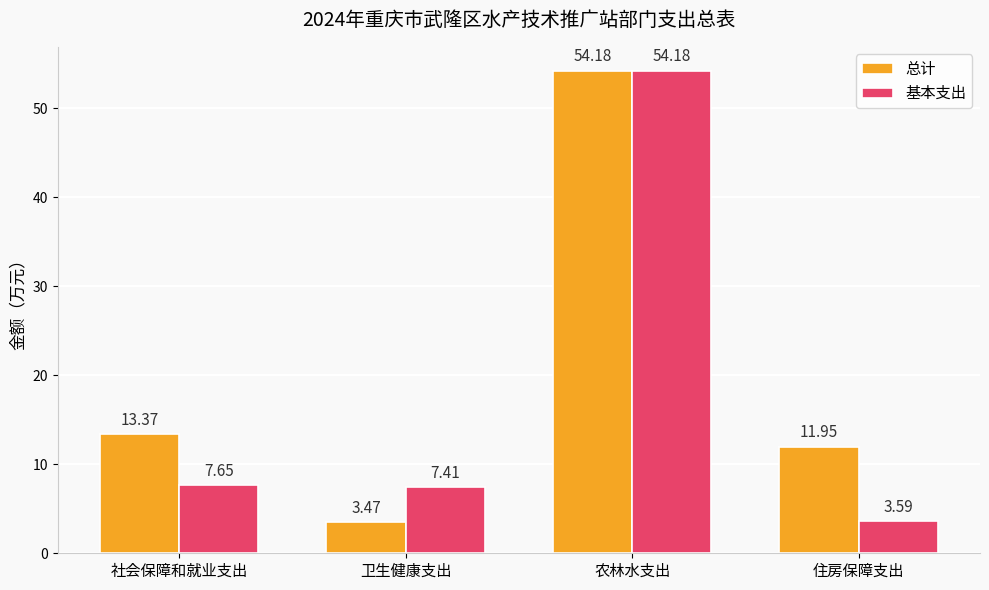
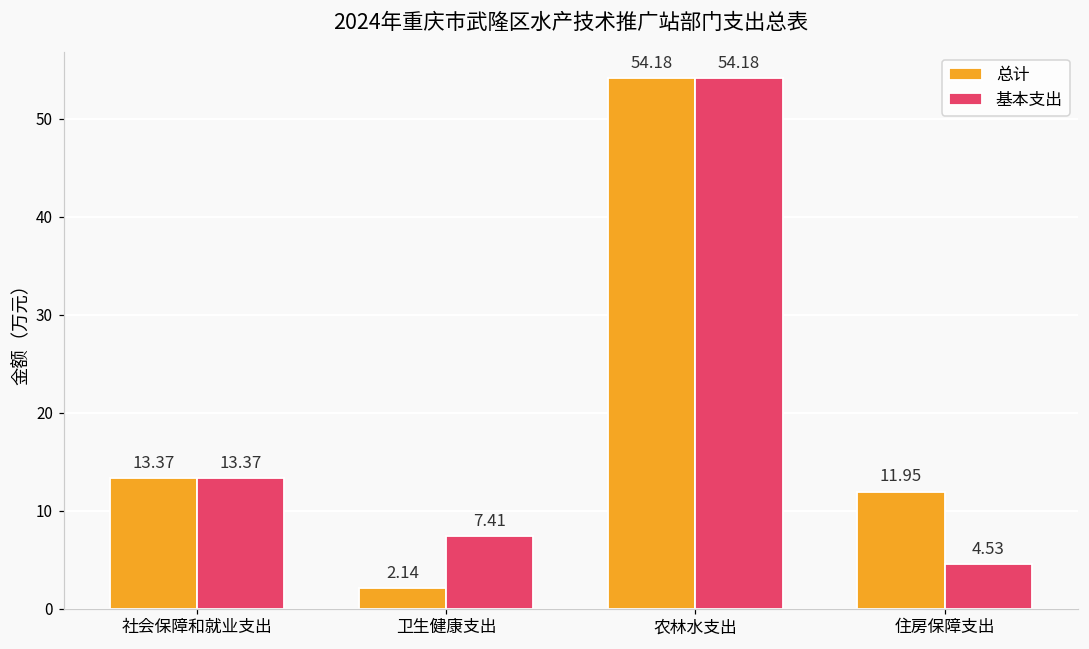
  {
    "总计": {
      "社会保障和就业支出": 13.37,
-     "卫生健康支出": 3.47,
+     "卫生健康支出": 2.14,
      "农林水支出": 54.18,
      "住房保障支出": 11.95
    },
    "基本支出": {
-     "社会保障和就业支出": 7.65,
+     "社会保障和就业支出": 13.37,
      "卫生健康支出": 7.41,
      "农林水支出": 54.18,
-     "住房保障支出": 3.59
+     "住房保障支出": 4.53
    }
  }
